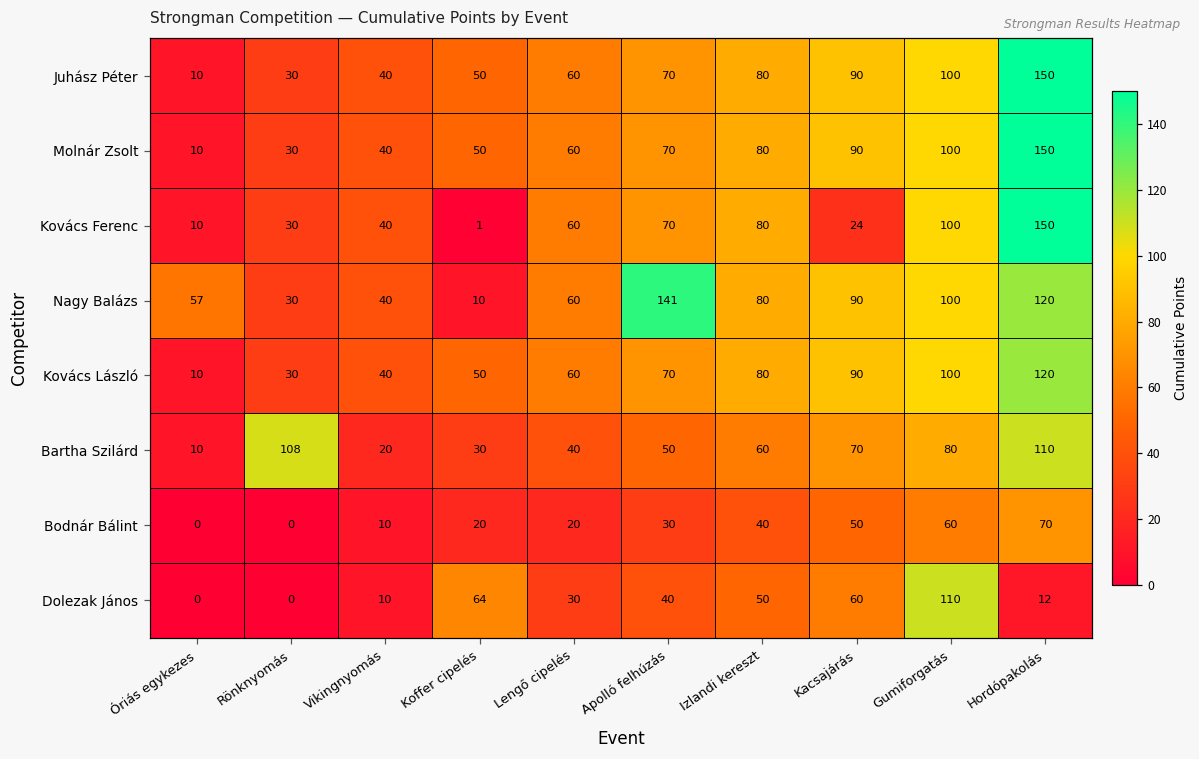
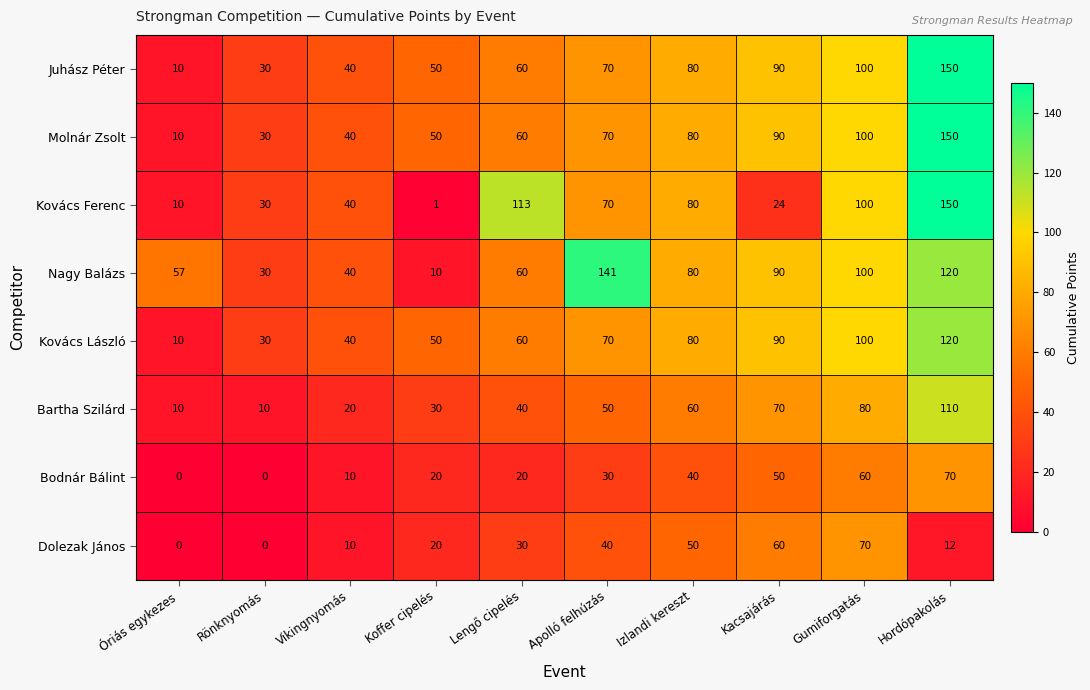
  {
    "Juhász Péter": {
      "Óriás egykezes": 10,
      "Rönknyomás": 30,
      "Vikingnyomás": 40,
      "Koffer cipelés": 50,
      "Lengő cipelés": 60,
      "Apolló felhúzás": 70,
      "Izlandi kereszt": 80,
      "Kacsajárás": 90,
      "Gumiforgatás": 100,
      "Hordópakolás": 150
    },
    "Molnár Zsolt": {
      "Óriás egykezes": 10,
      "Rönknyomás": 30,
      "Vikingnyomás": 40,
      "Koffer cipelés": 50,
      "Lengő cipelés": 60,
      "Apolló felhúzás": 70,
      "Izlandi kereszt": 80,
      "Kacsajárás": 90,
      "Gumiforgatás": 100,
      "Hordópakolás": 150
    },
    "Kovács Ferenc": {
      "Óriás egykezes": 10,
      "Rönknyomás": 30,
      "Vikingnyomás": 40,
      "Koffer cipelés": 1,
-     "Lengő cipelés": 60,
+     "Lengő cipelés": 113,
      "Apolló felhúzás": 70,
      "Izlandi kereszt": 80,
      "Kacsajárás": 24,
      "Gumiforgatás": 100,
      "Hordópakolás": 150
    },
    "Nagy Balázs": {
      "Óriás egykezes": 57,
      "Rönknyomás": 30,
      "Vikingnyomás": 40,
      "Koffer cipelés": 10,
      "Lengő cipelés": 60,
      "Apolló felhúzás": 141,
      "Izlandi kereszt": 80,
      "Kacsajárás": 90,
      "Gumiforgatás": 100,
      "Hordópakolás": 120
    },
    "Kovács László": {
      "Óriás egykezes": 10,
      "Rönknyomás": 30,
      "Vikingnyomás": 40,
      "Koffer cipelés": 50,
      "Lengő cipelés": 60,
      "Apolló felhúzás": 70,
      "Izlandi kereszt": 80,
      "Kacsajárás": 90,
      "Gumiforgatás": 100,
      "Hordópakolás": 120
    },
    "Bartha Szilárd": {
      "Óriás egykezes": 10,
-     "Rönknyomás": 108,
+     "Rönknyomás": 10,
      "Vikingnyomás": 20,
      "Koffer cipelés": 30,
      "Lengő cipelés": 40,
      "Apolló felhúzás": 50,
      "Izlandi kereszt": 60,
      "Kacsajárás": 70,
      "Gumiforgatás": 80,
      "Hordópakolás": 110
    },
    "Bodnár Bálint": {
      "Óriás egykezes": 0,
      "Rönknyomás": 0,
      "Vikingnyomás": 10,
      "Koffer cipelés": 20,
      "Lengő cipelés": 20,
      "Apolló felhúzás": 30,
      "Izlandi kereszt": 40,
      "Kacsajárás": 50,
      "Gumiforgatás": 60,
      "Hordópakolás": 70
    },
    "Dolezak János": {
      "Óriás egykezes": 0,
      "Rönknyomás": 0,
      "Vikingnyomás": 10,
-     "Koffer cipelés": 64,
+     "Koffer cipelés": 20,
      "Lengő cipelés": 30,
      "Apolló felhúzás": 40,
      "Izlandi kereszt": 50,
      "Kacsajárás": 60,
-     "Gumiforgatás": 110,
+     "Gumiforgatás": 70,
      "Hordópakolás": 12
    }
  }
